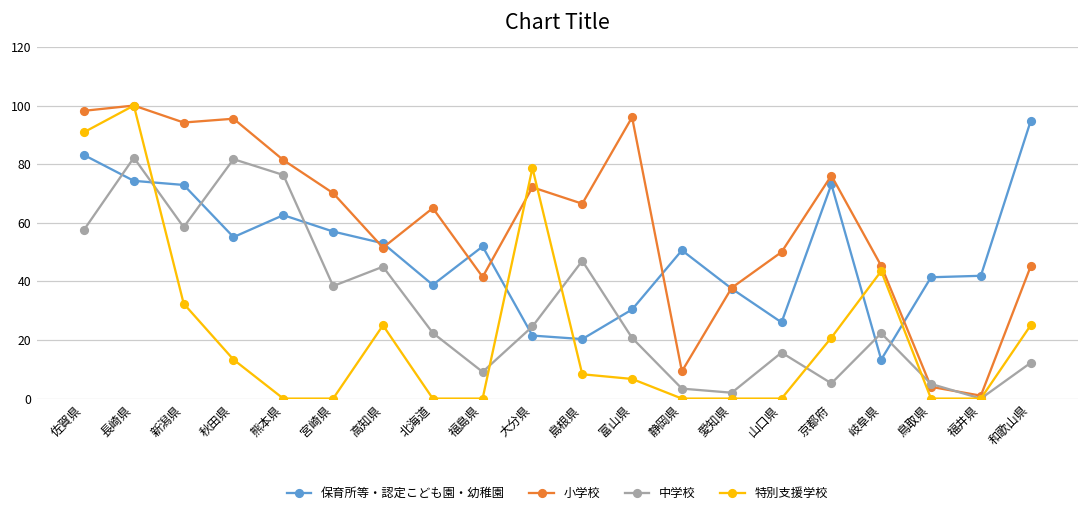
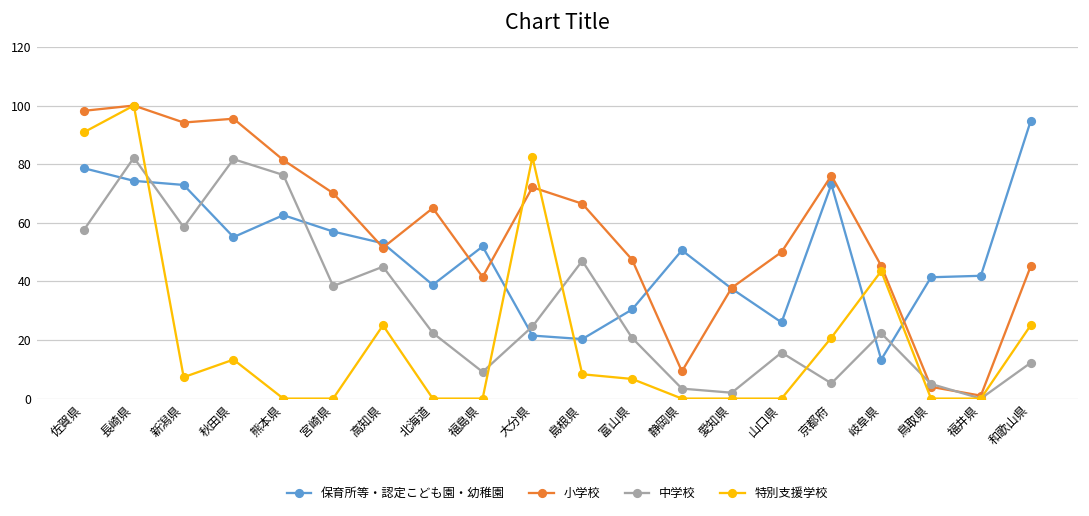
  {
    "保育所等・認定こども園・幼稚園": {
-     "佐賀県": 83,
+     "佐賀県": 79,
      "長崎県": 74,
      "新潟県": 73,
      "秋田県": 55,
      "熊本県": 63,
      "宮崎県": 57,
      "高知県": 53,
      "北海道": 39,
      "福島県": 52,
      "大分県": 22,
      "島根県": 20,
      "富山県": 30,
      "静岡県": 51,
      "山口県": 26,
      "京都府": 73,
      "岐阜県": 13,
      "鳥取県": 41,
      "福井県": 42,
      "和歌山県": 95
    },
    "小学校": {
      "佐賀県": 98,
      "新潟県": 94,
      "秋田県": 96,
      "熊本県": 81,
      "宮崎県": 70,
      "高知県": 52,
      "北海道": 65,
      "福島県": 42,
      "大分県": 72,
      "島根県": 67,
-     "富山県": 96,
+     "富山県": 47,
      "静岡県": 9,
      "山口県": 50,
      "京都府": 76,
      "岐阜県": 45,
      "鳥取県": 4,
      "福井県": 1,
      "和歌山県": 45
    },
    "中学校": {
      "佐賀県": 58,
      "長崎県": 82,
      "新潟県": 59,
      "秋田県": 82,
      "熊本県": 76,
      "宮崎県": 38,
      "高知県": 45,
      "北海道": 22,
      "福島県": 9,
      "大分県": 25,
      "島根県": 47,
      "富山県": 21,
      "静岡県": 3,
      "愛知県": 2,
      "山口県": 16,
      "京都府": 5,
      "岐阜県": 22,
      "鳥取県": 5,
      "和歌山県": 12
    },
    "特別支援学校": {
      "佐賀県": 91,
-     "新潟県": 32,
+     "新潟県": 7,
      "秋田県": 13,
      "熊本県": 0,
      "宮崎県": 0,
      "高知県": 25,
      "北海道": 0,
      "福島県": 0,
-     "大分県": 79,
+     "大分県": 82,
      "島根県": 8,
      "富山県": 7,
      "静岡県": 0,
      "愛知県": 0,
      "山口県": 0,
      "京都府": 21,
      "岐阜県": 44,
      "鳥取県": 0,
      "和歌山県": 25
    }
  }
